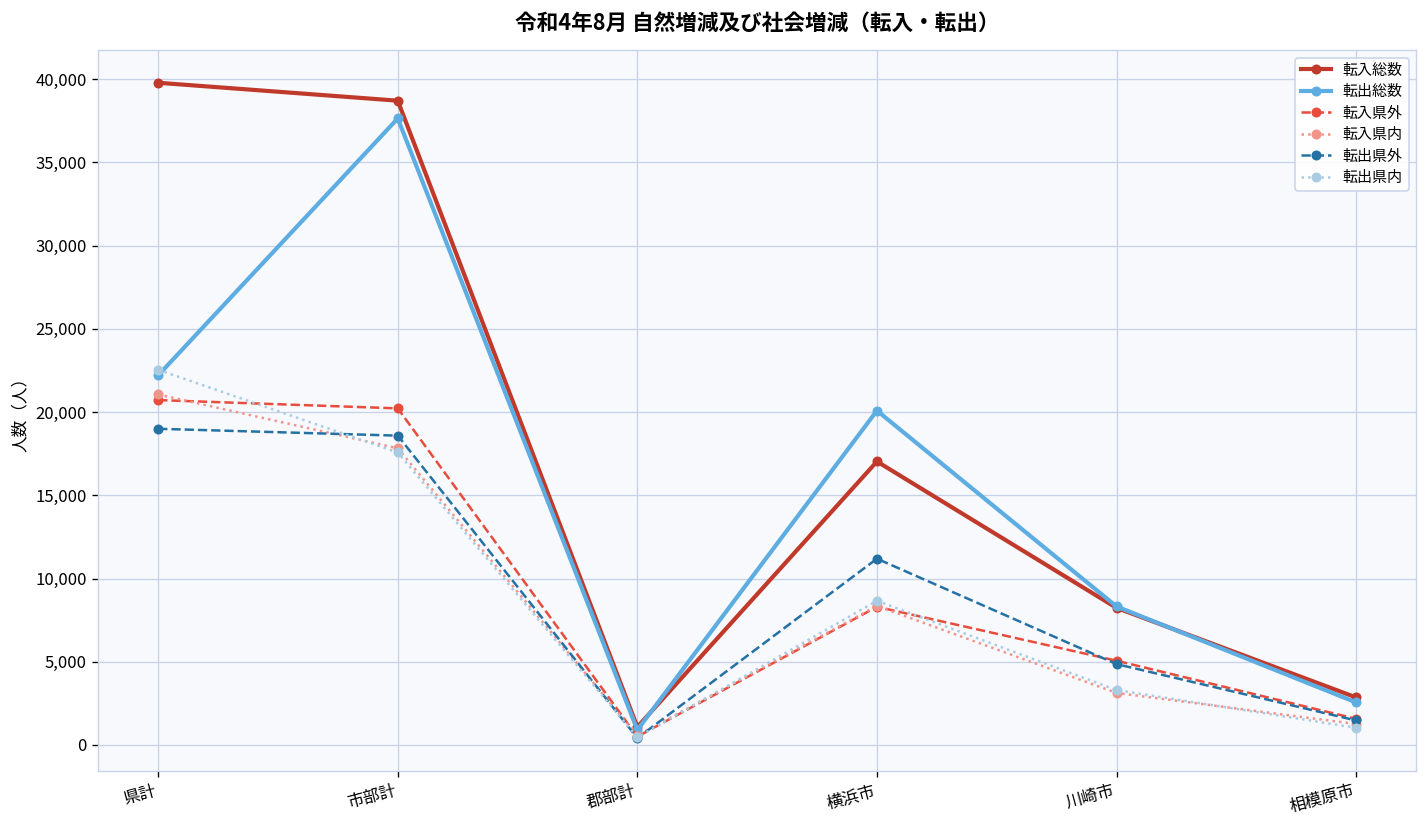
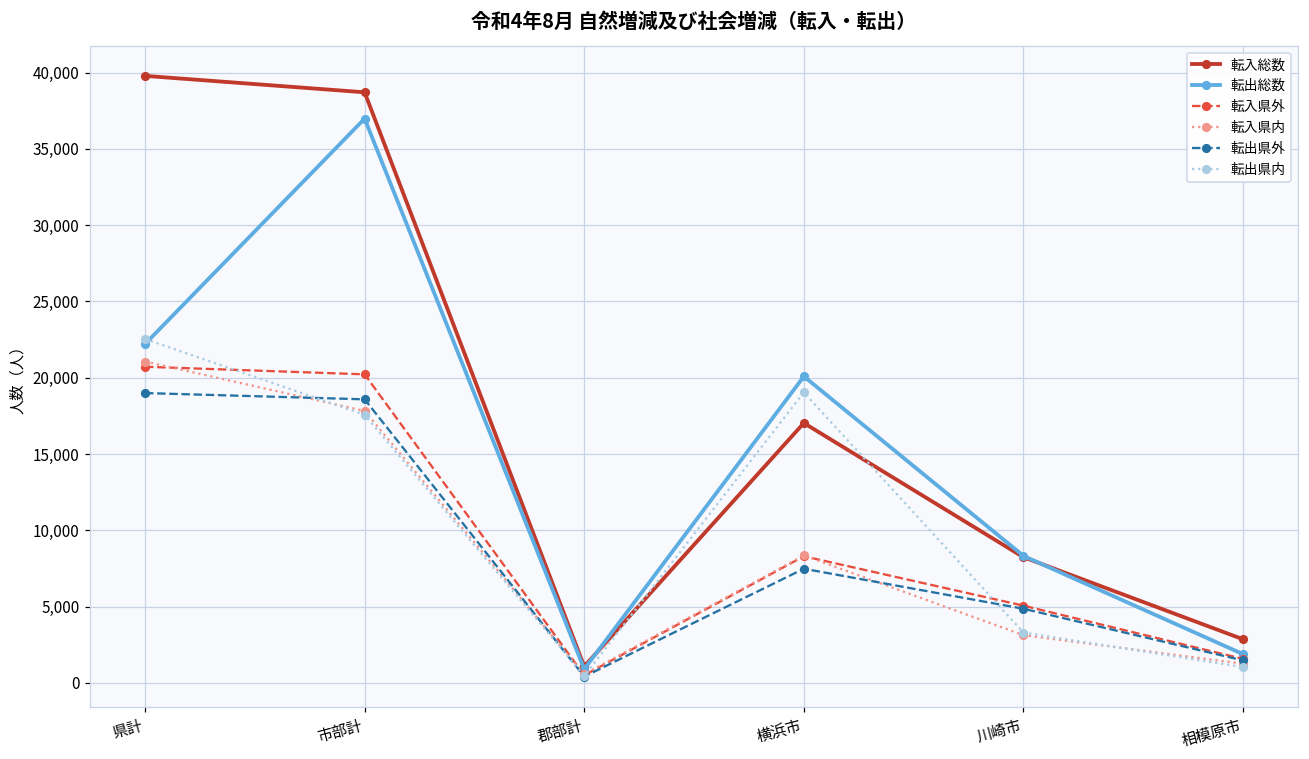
  {
    "転出総数": {
      "県計": "22,200",
-     "市部計": "37,600",
+     "市部計": "37,000",
      "横浜市": "20,100",
-     "相模原市": "2,600"
+     "相模原市": "1,900"
    },
    "転入県内": {
      "県計": "21,100",
      "市部計": "17,800",
      "相模原市": "1,300"
    },
    "転出県外": {
      "県計": "19,000",
      "市部計": "18,600",
-     "横浜市": "11,200",
+     "横浜市": "7,500",
      "川崎市": "4,900"
    },
    "転出県内": {
      "県計": "22,500",
      "市部計": "17,600",
-     "横浜市": "8,700",
+     "横浜市": "19,000",
      "相模原市": "1,000"
    }
  }
